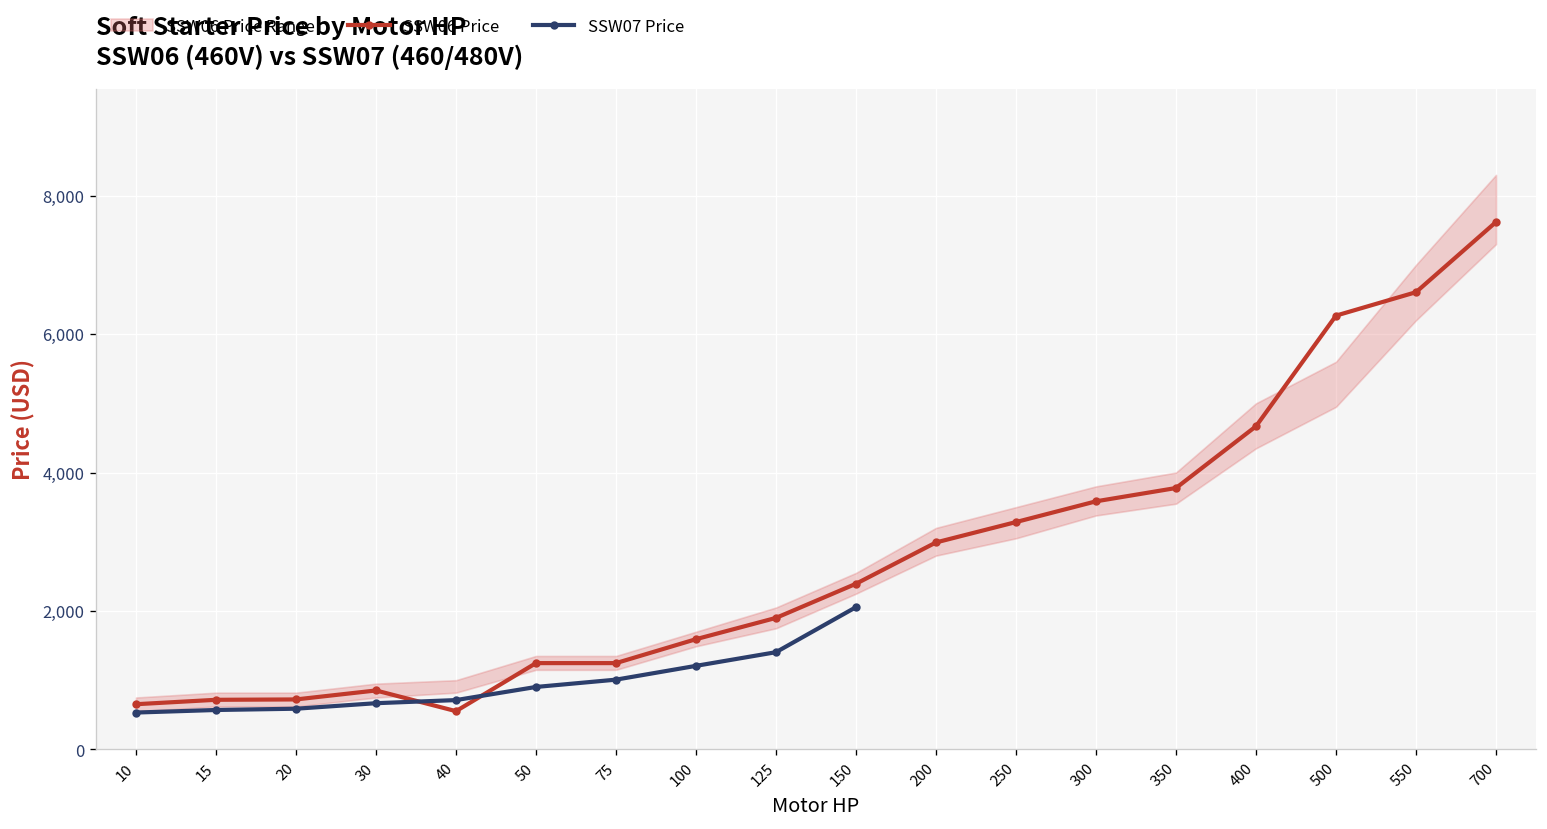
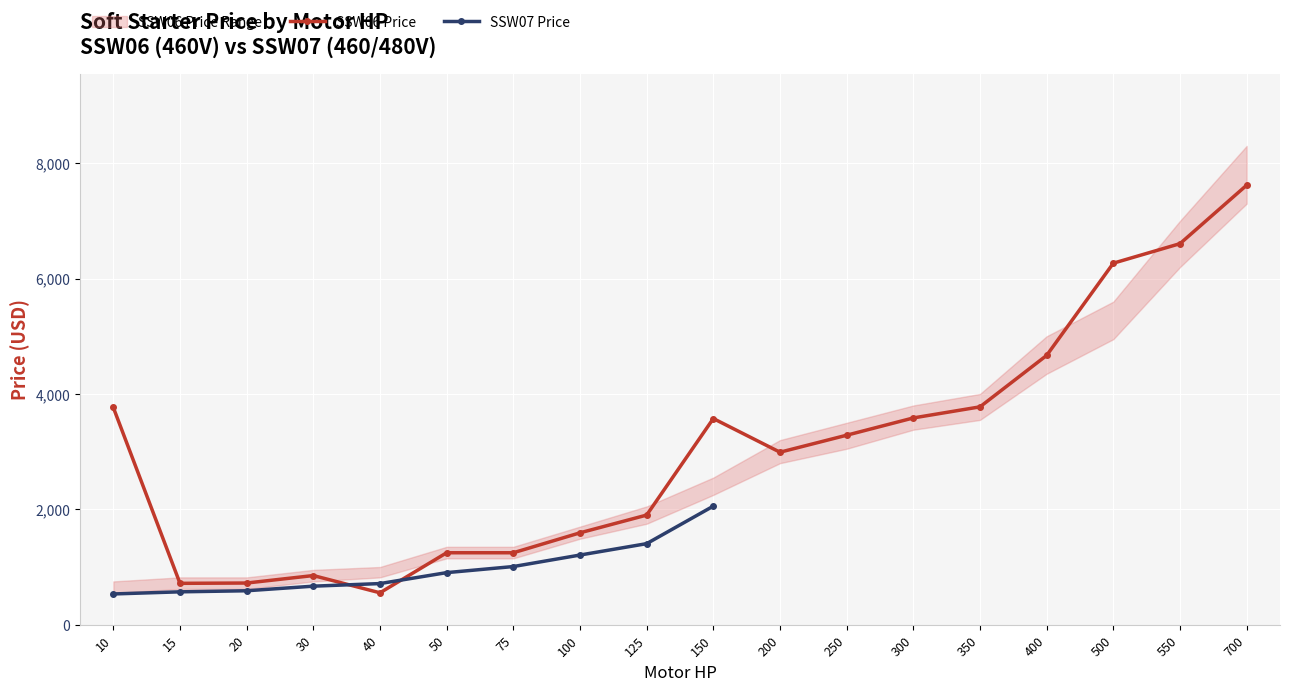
  {
    "SSW06 Price": {
-     "10": "700",
+     "10": "3,800",
      "15": "700",
      "20": "700",
      "30": "900",
      "40": "600",
      "50": "1,200",
      "75": "1,200",
      "100": "1,600",
      "125": "1,900",
-     "150": "2,400",
+     "150": "3,600",
      "200": "3,000",
      "250": "3,300",
      "300": "3,600",
      "350": "3,800",
      "400": "4,700",
      "500": "6,300",
      "550": "6,600",
      "700": "7,600"
    },
    "SSW07 Price": {
      "10": "500",
      "15": "600",
      "20": "600",
      "30": "700",
      "40": "700",
      "50": "900",
      "75": "1,000",
      "100": "1,200",
      "125": "1,400",
      "150": "2,100"
    }
  }
